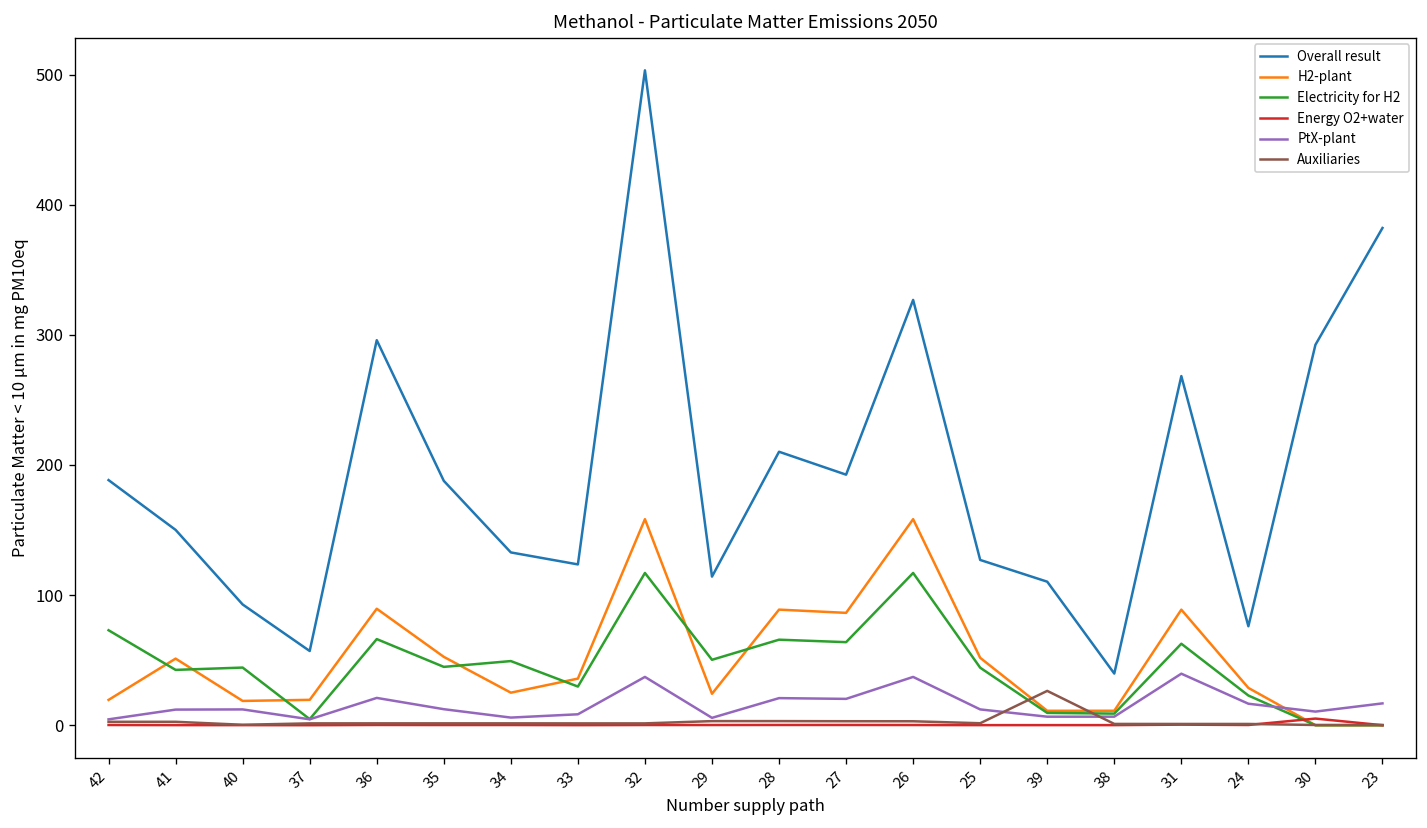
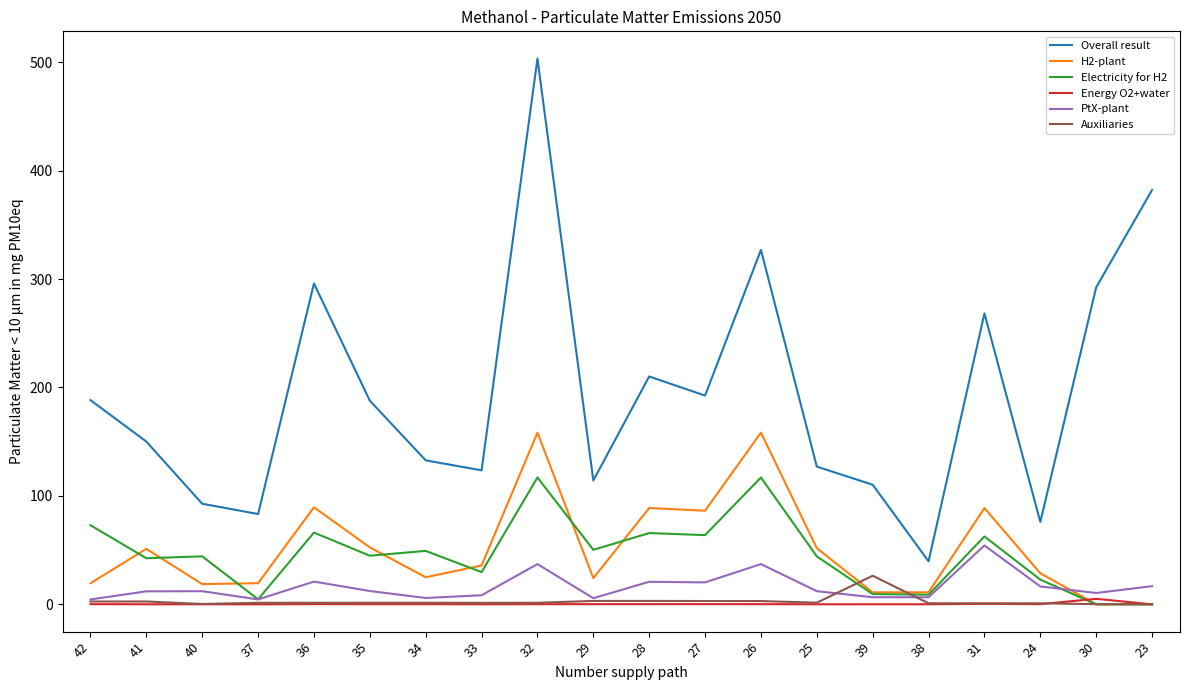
  {
    "Overall result": {
      "42": 188,
      "41": 150,
      "40": 93,
-     "37": 57,
+     "37": 83,
      "36": 296,
      "35": 188,
      "34": 133,
      "33": 124,
      "32": 503,
      "29": 114,
      "28": 210,
      "27": 193,
      "26": 327,
      "25": 127,
      "39": 110,
      "38": 40,
      "31": 268,
      "24": 76,
      "30": 292,
      "23": 382
    },
    "H2-plant": {
      "42": 19,
      "41": 51,
      "40": 19,
      "37": 20,
      "36": 90,
      "35": 53,
      "34": 25,
      "33": 36,
      "32": 158,
      "29": 24,
      "28": 89,
      "27": 86,
      "26": 158,
      "25": 52,
      "31": 89,
      "24": 29
    },
    "Electricity for H2": {
      "42": 73,
      "41": 43,
      "40": 44,
      "36": 66,
      "35": 45,
      "34": 49,
      "33": 30,
      "32": 117,
      "29": 50,
      "28": 66,
      "27": 64,
      "26": 117,
      "25": 44,
      "31": 63,
      "24": 23
    },
    "Energy O2+water": {
      "42": 0,
      "41": 0,
      "29": 0,
      "28": 0,
      "27": 0,
      "26": 0,
      "39": 0,
      "30": 5
    },
    "PtX-plant": {
      "41": 12,
      "40": 12,
      "36": 21,
      "35": 12,
      "34": 6,
      "33": 8,
      "32": 37,
      "29": 6,
      "28": 21,
      "27": 20,
      "26": 37,
      "25": 12,
      "39": 7,
-     "31": 40,
+     "31": 54,
      "24": 17,
      "30": 10,
      "23": 17
    },
    "Auxiliaries": {
      "41": 3,
      "29": 3,
      "28": 3,
      "27": 3,
      "26": 3,
      "39": 26
    }
  }
